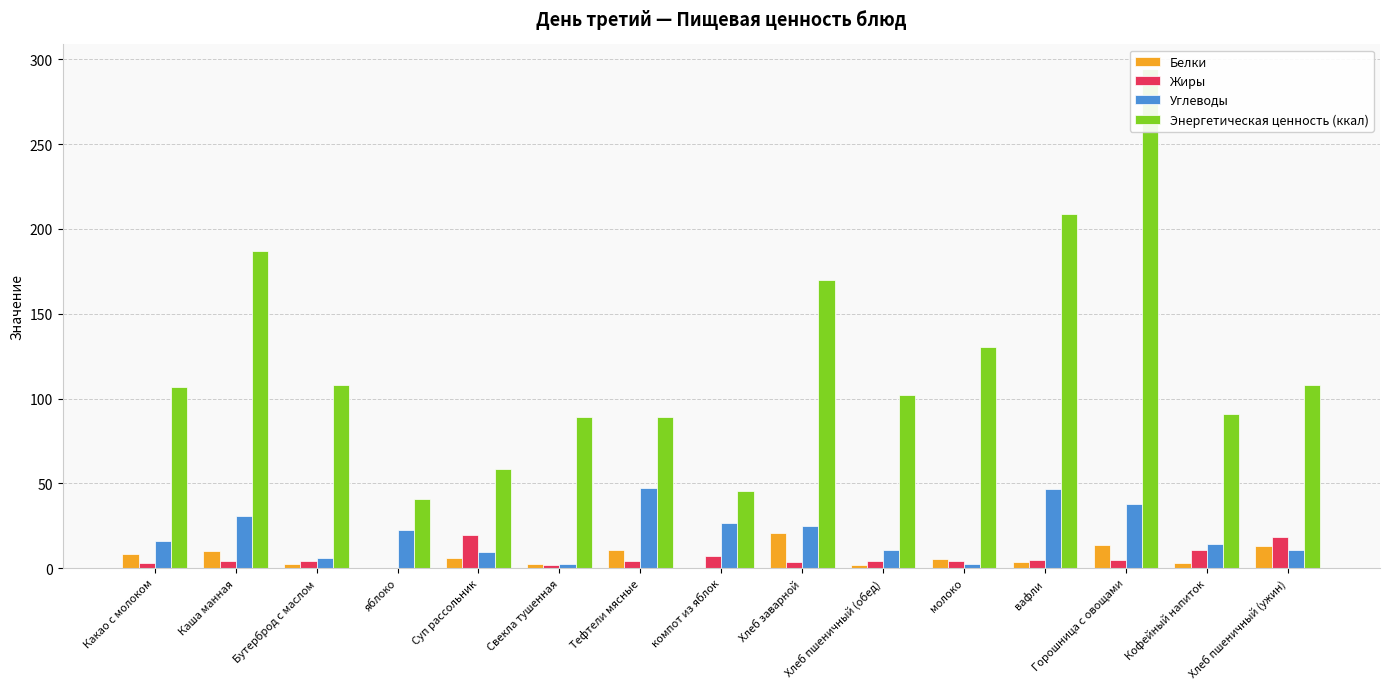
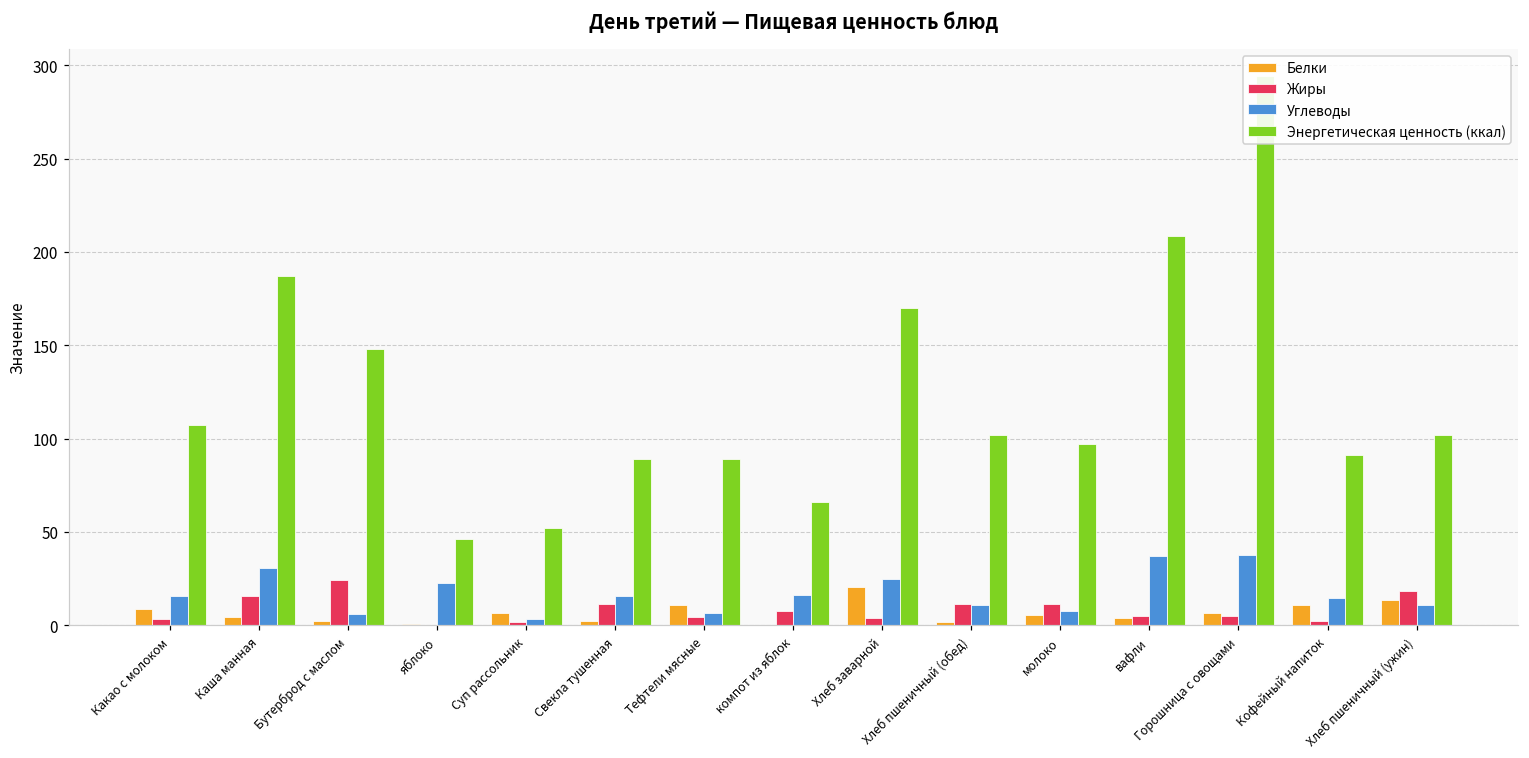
  {
    "Белки": {
      "Какао с молоком": 8,
-     "Каша манная": 10,
+     "Каша манная": 5,
      "Бутерброд с маслом": 2,
      "Суп рассольник": 6,
      "Свекла тушенная": 2,
      "Тефтели мясные": 11,
      "Хлеб заварной": 21,
      "Хлеб пшеничный (обед)": 2,
      "молоко": 5,
      "вафли": 4,
-     "Горошница с овощами": 13,
-     "Кофейный напиток": 3,
+     "Горошница с овощами": 6,
+     "Кофейный напиток": 11,
      "Хлеб пшеничный (ужин)": 13
    },
    "Жиры": {
      "Какао с молоком": 3,
-     "Каша манная": 4,
-     "Бутерброд с маслом": 4,
-     "Суп рассольник": 20,
-     "Свекла тушенная": 2,
+     "Каша манная": 16,
+     "Бутерброд с маслом": 24,
+     "Суп рассольник": 2,
+     "Свекла тушенная": 11,
      "Тефтели мясные": 4,
      "компот из яблок": 7,
      "Хлеб заварной": 4,
-     "Хлеб пшеничный (обед)": 4,
-     "молоко": 5,
+     "Хлеб пшеничный (обед)": 11,
+     "молоко": 11,
      "вафли": 5,
      "Горошница с овощами": 5,
-     "Кофейный напиток": 11,
+     "Кофейный напиток": 2,
      "Хлеб пшеничный (ужин)": 18
    },
    "Углеводы": {
      "Какао с молоком": 16,
      "Каша манная": 31,
      "Бутерброд с маслом": 6,
      "яблоко": 23,
-     "Суп рассольник": 10,
-     "Свекла тушенная": 2,
-     "Тефтели мясные": 48,
-     "компот из яблок": 27,
+     "Суп рассольник": 3,
+     "Свекла тушенная": 16,
+     "Тефтели мясные": 7,
+     "компот из яблок": 16,
      "Хлеб заварной": 25,
      "Хлеб пшеничный (обед)": 11,
-     "молоко": 2,
-     "вафли": 47,
+     "молоко": 8,
+     "вафли": 37,
      "Горошница с овощами": 38,
      "Кофейный напиток": 14,
      "Хлеб пшеничный (ужин)": 11
    },
    "Энергетическая ценность (ккал)": {
      "Какао с молоком": 107,
      "Каша манная": 187,
-     "Бутерброд с маслом": 108,
-     "яблоко": 41,
-     "Суп рассольник": 58,
+     "Бутерброд с маслом": 148,
+     "яблоко": 46,
+     "Суп рассольник": 52,
      "Свекла тушенная": 89,
      "Тефтели мясные": 89,
-     "компот из яблок": 46,
+     "компот из яблок": 66,
      "Хлеб заварной": 170,
      "Хлеб пшеничный (обед)": 102,
-     "молоко": 130,
+     "молоко": 97,
      "вафли": 209,
      "Кофейный напиток": 91,
-     "Хлеб пшеничный (ужин)": 108
+     "Хлеб пшеничный (ужин)": 102
    }
  }
